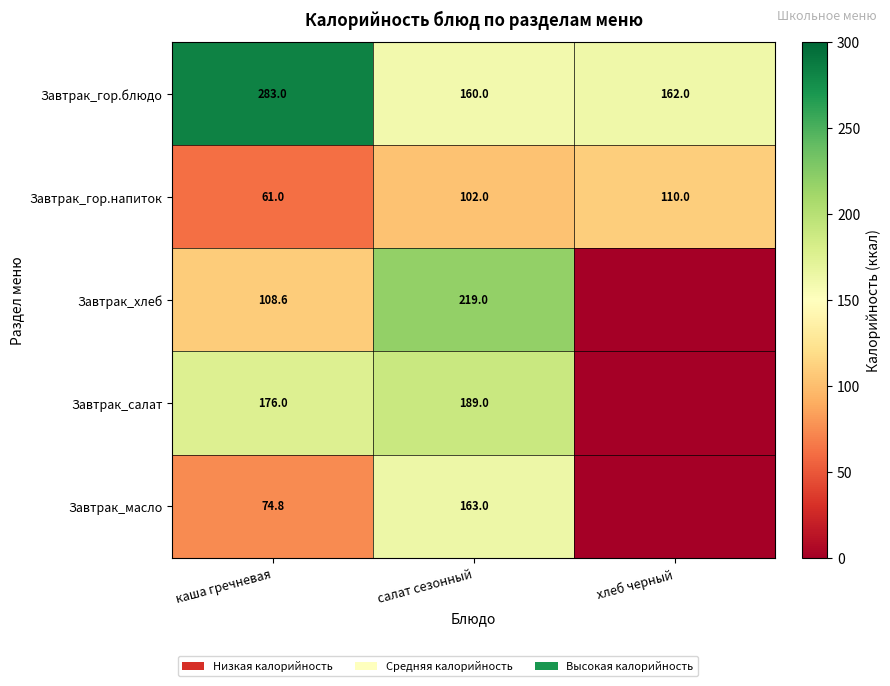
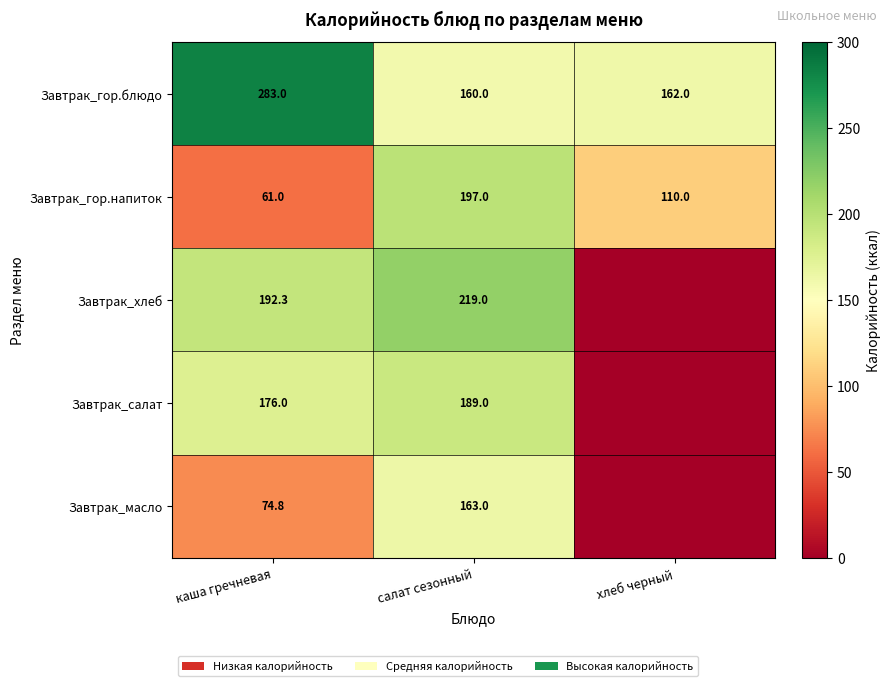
  {
    "Завтрак_гор.блюдо": {
      "каша гречневая": 283.0,
      "салат сезонный": 160.0,
      "хлеб черный": 162.0
    },
    "Завтрак_гор.напиток": {
      "каша гречневая": 61.0,
-     "салат сезонный": 102.0,
+     "салат сезонный": 197.0,
      "хлеб черный": 110.0
    },
    "Завтрак_хлеб": {
-     "каша гречневая": 108.6,
+     "каша гречневая": 192.3,
      "салат сезонный": 219.0
    },
    "Завтрак_салат": {
      "каша гречневая": 176.0,
      "салат сезонный": 189.0
    },
    "Завтрак_масло": {
      "каша гречневая": 74.8,
      "салат сезонный": 163.0
    }
  }
